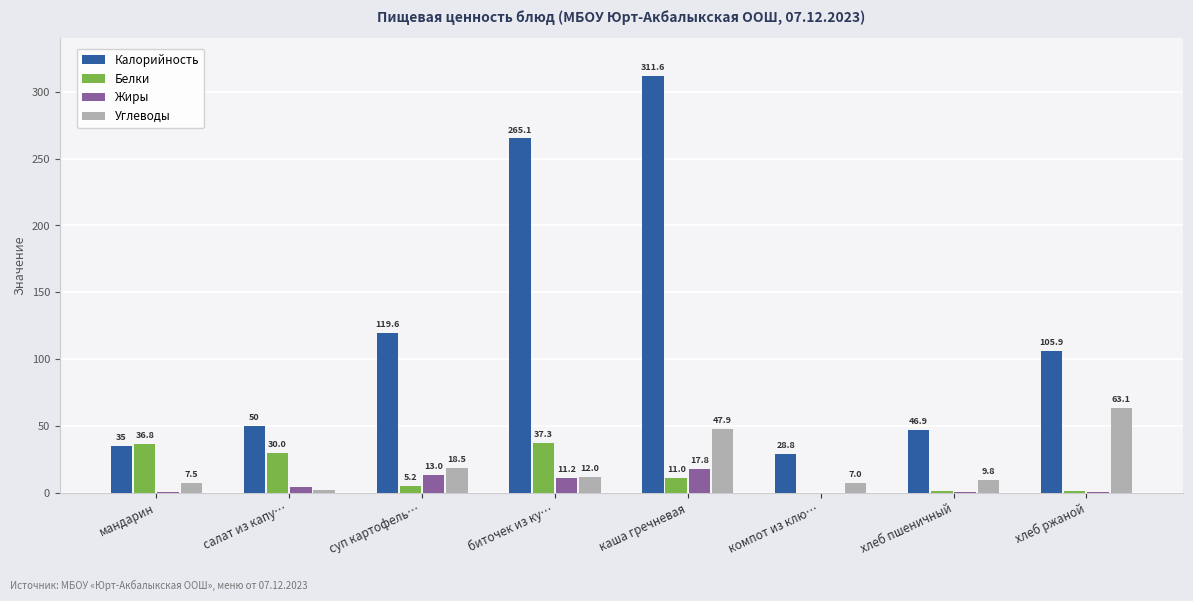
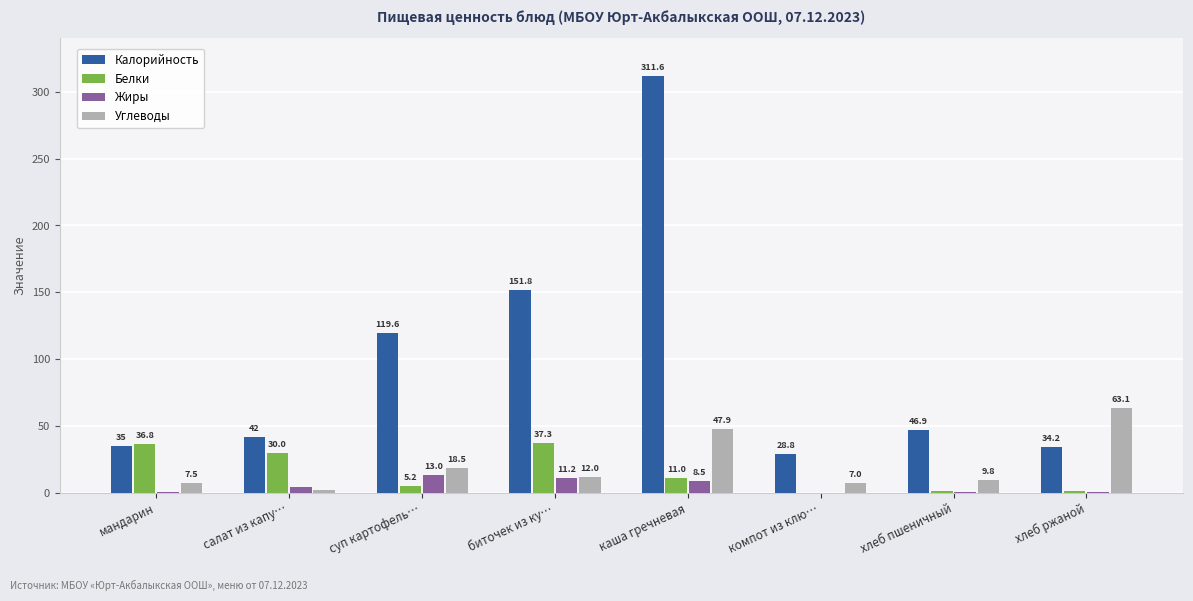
  {
    "Калорийность": {
      "мандарин": 35,
-     "салат из капу…": 50,
+     "салат из капу…": 42,
      "суп картофель…": 119.6,
-     "биточек из ку…": 265.1,
+     "биточек из ку…": 151.8,
      "каша гречневая": 311.6,
      "компот из клю…": 28.8,
      "хлеб пшеничный": 46.9,
-     "хлеб ржаной": 105.9
+     "хлеб ржаной": 34.2
    },
    "Белки": {
      "мандарин": 36.8,
      "салат из капу…": 30.0,
      "суп картофель…": 5.2,
      "биточек из ку…": 37.3,
      "каша гречневая": 11.0
    },
    "Жиры": {
      "суп картофель…": 13.0,
      "биточек из ку…": 11.2,
-     "каша гречневая": 17.8
+     "каша гречневая": 8.5
    },
    "Углеводы": {
      "мандарин": 7.5,
      "суп картофель…": 18.5,
      "биточек из ку…": 12.0,
      "каша гречневая": 47.9,
      "компот из клю…": 7.0,
      "хлеб пшеничный": 9.8,
      "хлеб ржаной": 63.1
    }
  }
